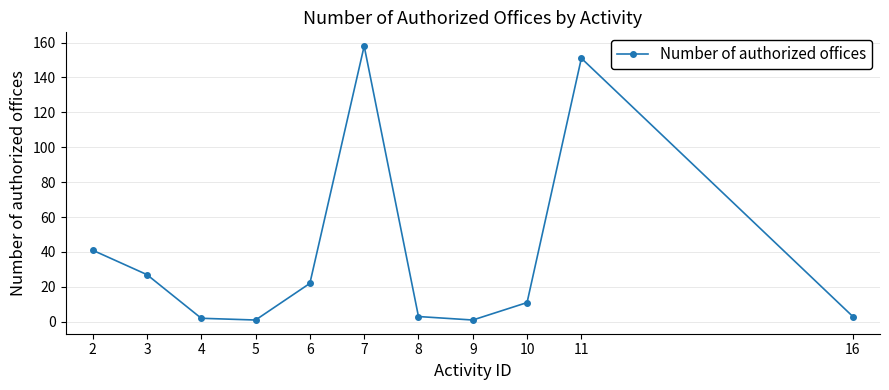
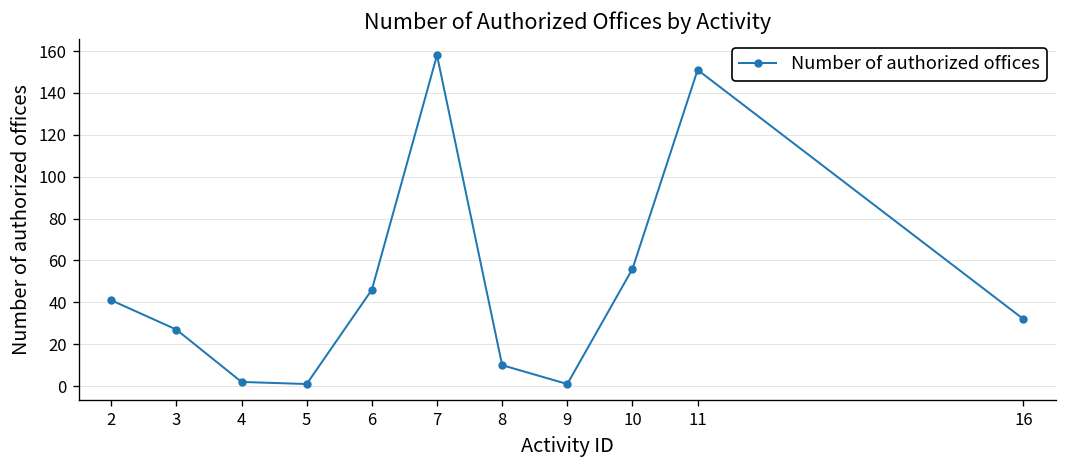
  {
    "2": 41,
    "3": 27,
    "4": 2,
    "5": 1,
-   "6": 22,
+   "6": 46,
    "7": 158,
-   "8": 3,
+   "8": 10,
    "9": 1,
-   "10": 11,
+   "10": 56,
    "11": 151,
-   "16": 3
+   "16": 32
  }
